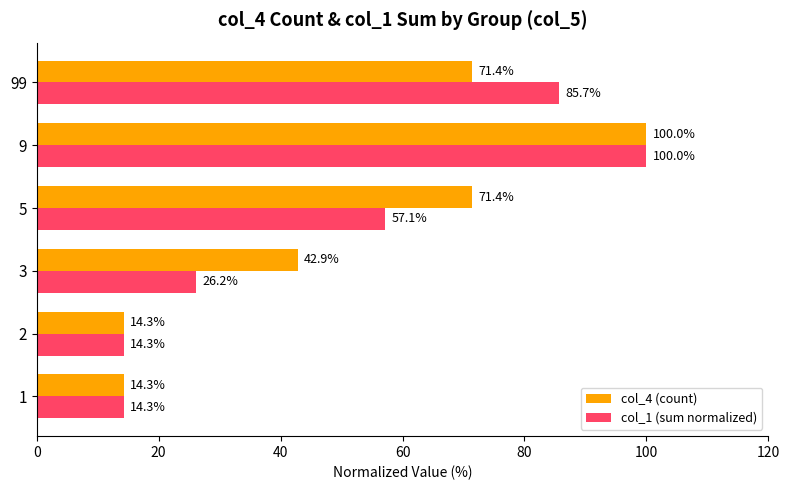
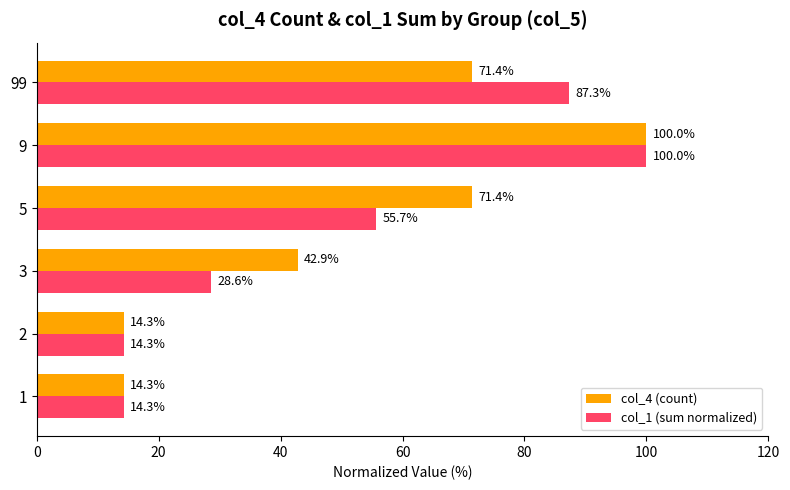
  {
    "col_4 (count)": {
      "99": "71.4%",
      "9": "100.0%",
      "5": "71.4%",
      "3": "42.9%",
      "2": "14.3%",
      "1": "14.3%"
    },
    "col_1 (sum normalized)": {
-     "99": "85.7%",
+     "99": "87.3%",
      "9": "100.0%",
-     "5": "57.1%",
-     "3": "26.2%",
+     "5": "55.7%",
+     "3": "28.6%",
      "2": "14.3%",
      "1": "14.3%"
    }
  }
